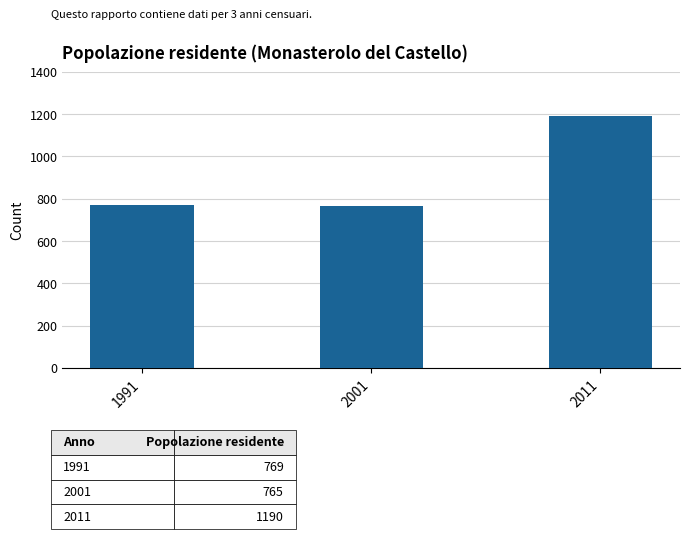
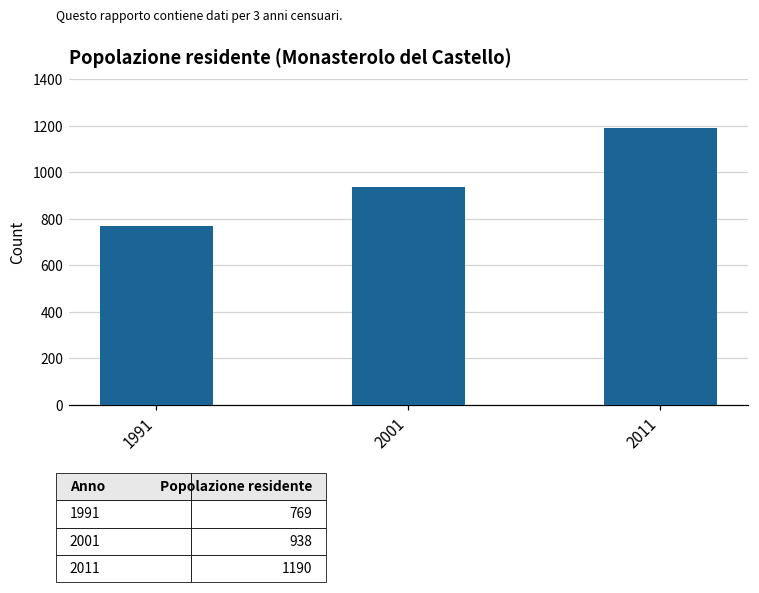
  {
-   "2001": 765
+   "2001": 938
  }
